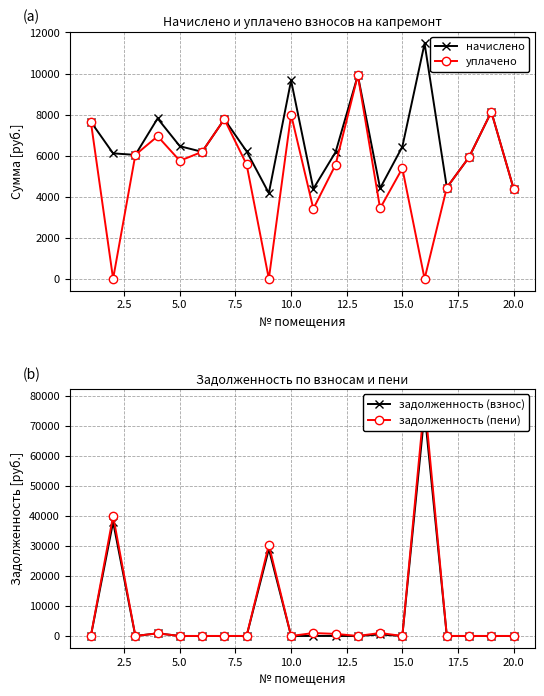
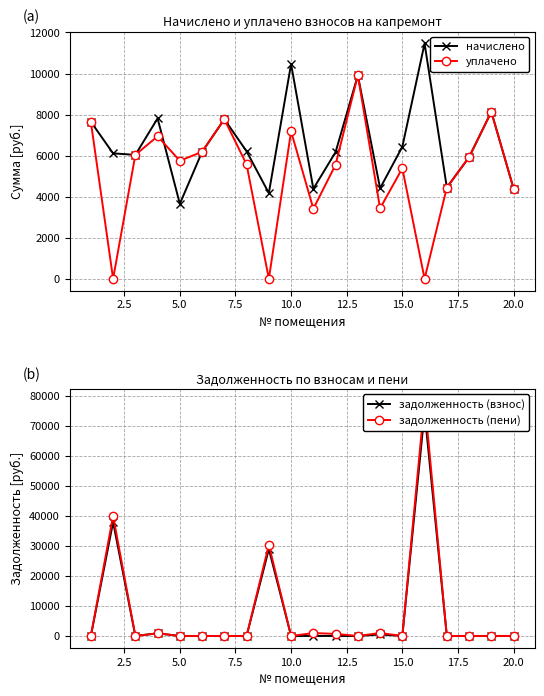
  {
    "Начислено и уплачено взносов на капремонт": {
      "начислено": {
-       "5.0": 6500,
-       "10.0": 9700,
+       "5.0": 3700,
+       "10.0": 10500,
        "15.0": 6400
      },
      "уплачено": {
        "5.0": 5700,
-       "10.0": 8000,
+       "10.0": 7200,
        "15.0": 5400
      }
    }
  }
